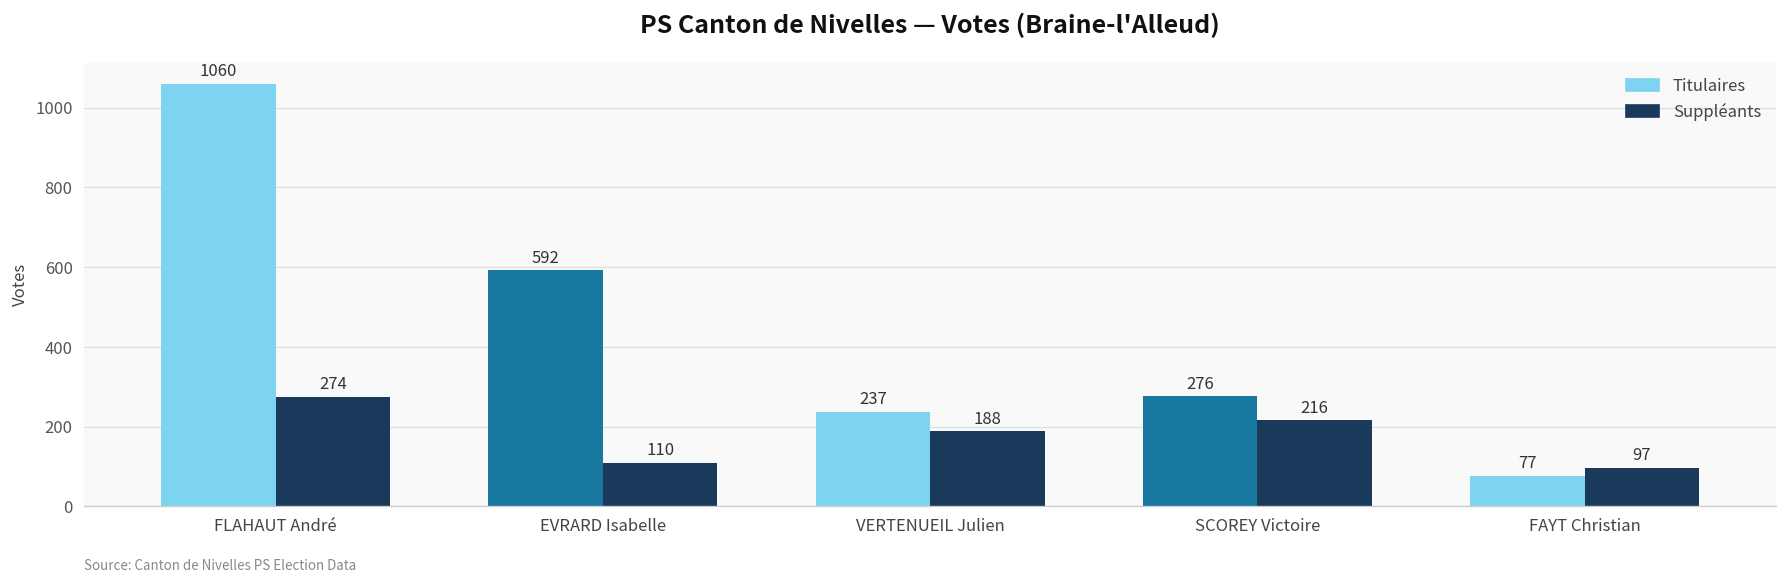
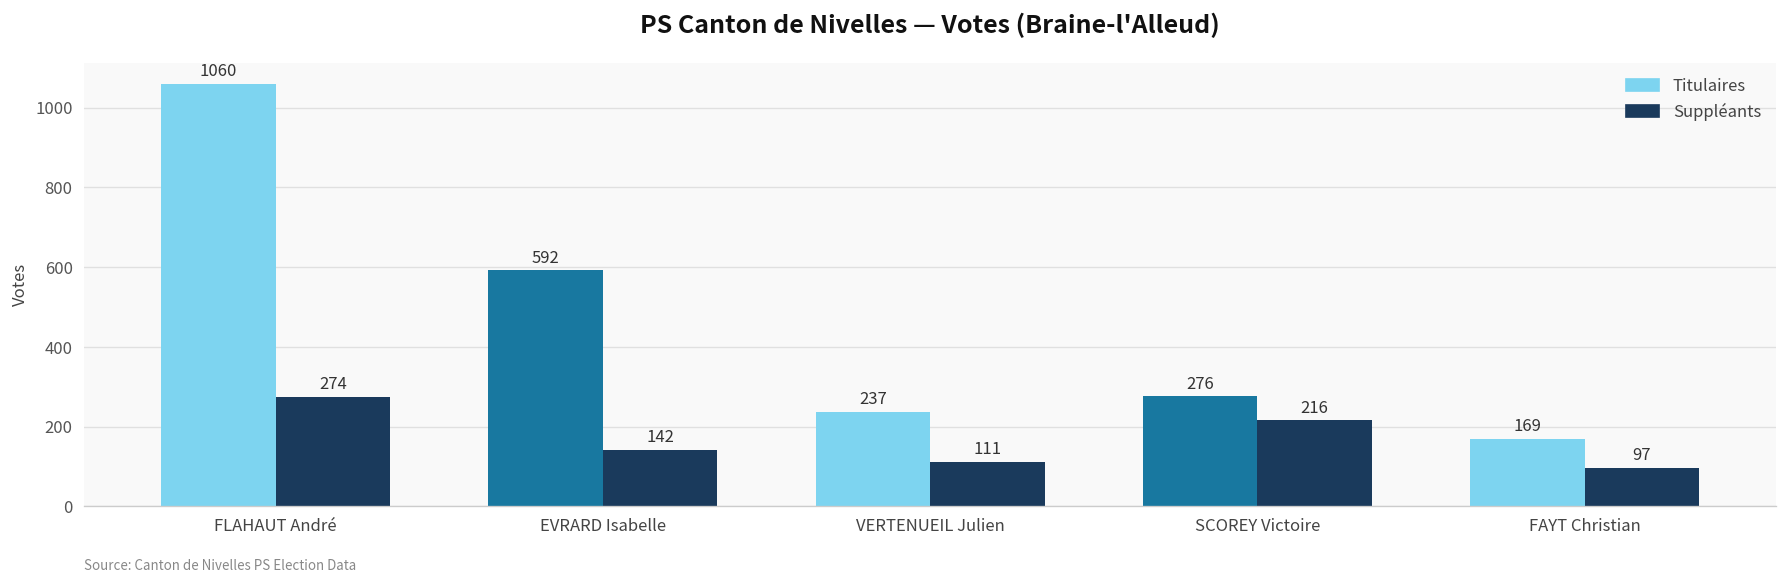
  {
    "Titulaires": {
      "FLAHAUT André": 1060,
      "EVRARD Isabelle": 592,
      "VERTENUEIL Julien": 237,
      "SCOREY Victoire": 276,
-     "FAYT Christian": 77
+     "FAYT Christian": 169
    },
    "Suppléants": {
      "FLAHAUT André": 274,
-     "EVRARD Isabelle": 110,
-     "VERTENUEIL Julien": 188,
+     "EVRARD Isabelle": 142,
+     "VERTENUEIL Julien": 111,
      "SCOREY Victoire": 216,
      "FAYT Christian": 97
    }
  }
